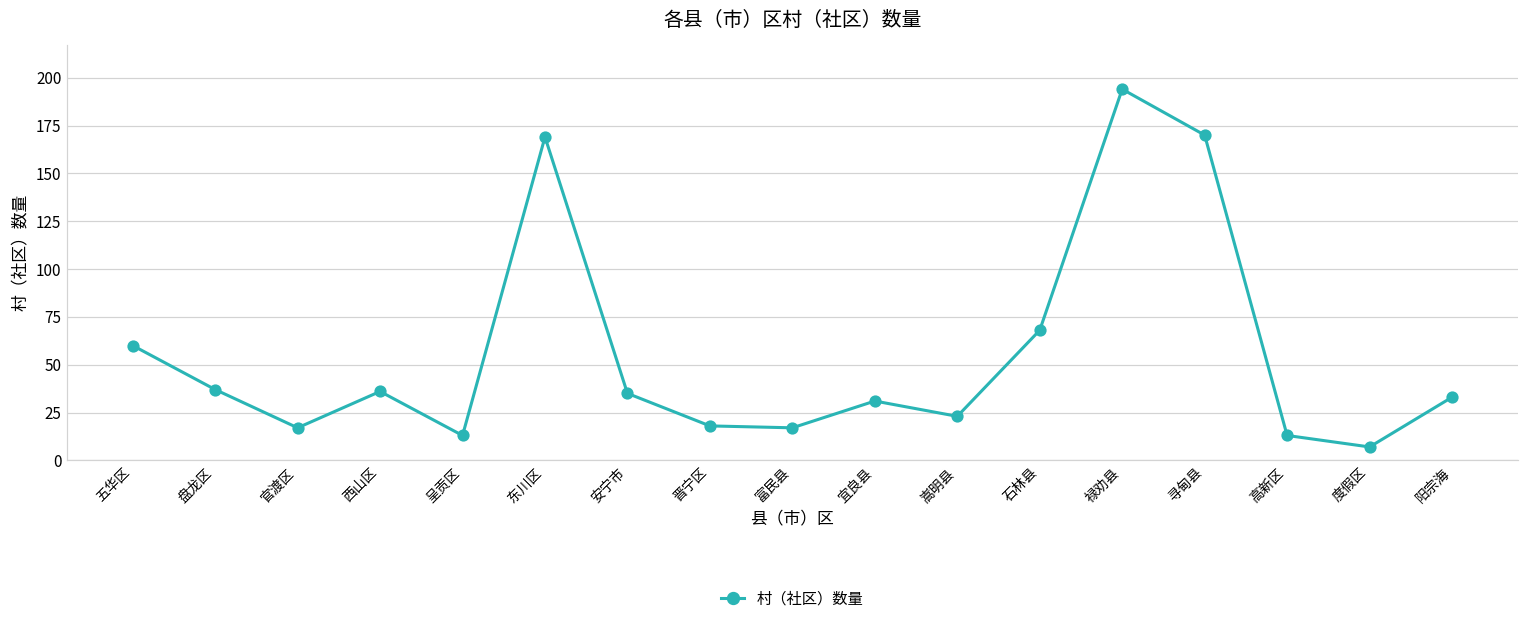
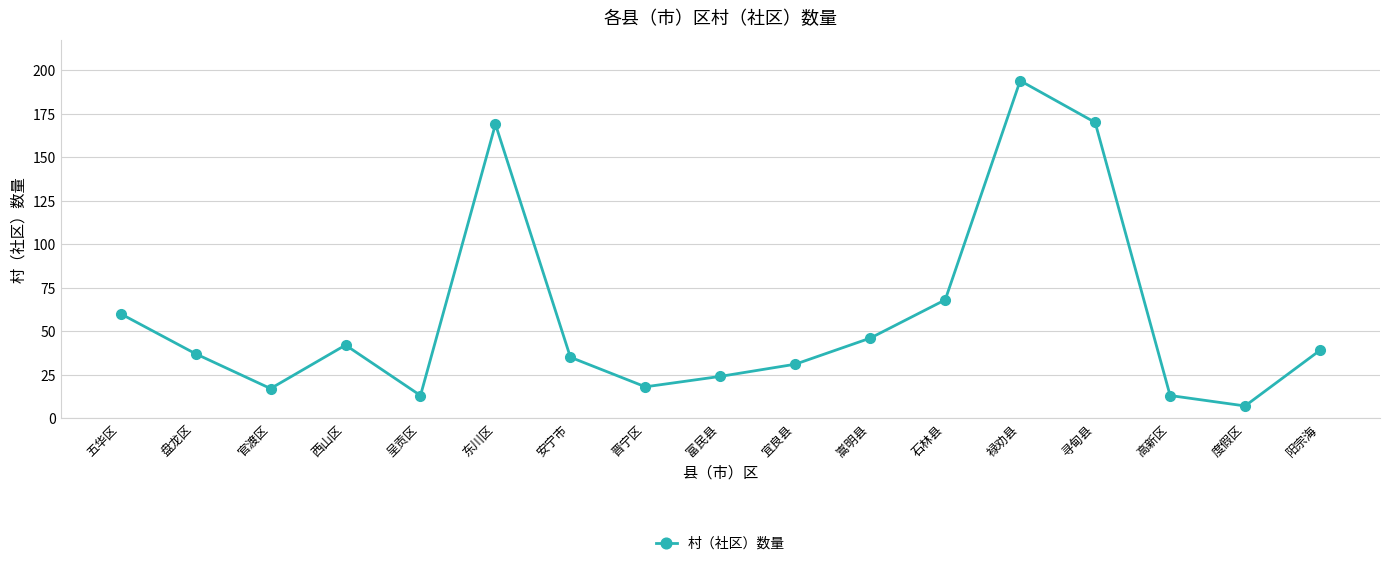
  {
    "五华区": 60,
    "盘龙区": 37,
    "官渡区": 17,
-   "西山区": 36,
+   "西山区": 42,
    "呈贡区": 13,
    "东川区": 169,
    "安宁市": 35,
    "晋宁区": 18,
-   "富民县": 17,
+   "富民县": 24,
    "宜良县": 31,
-   "嵩明县": 23,
+   "嵩明县": 46,
    "石林县": 68,
    "禄劝县": 194,
    "寻甸县": 170,
    "高新区": 13,
    "度假区": 7,
-   "阳宗海": 33
+   "阳宗海": 39
  }
